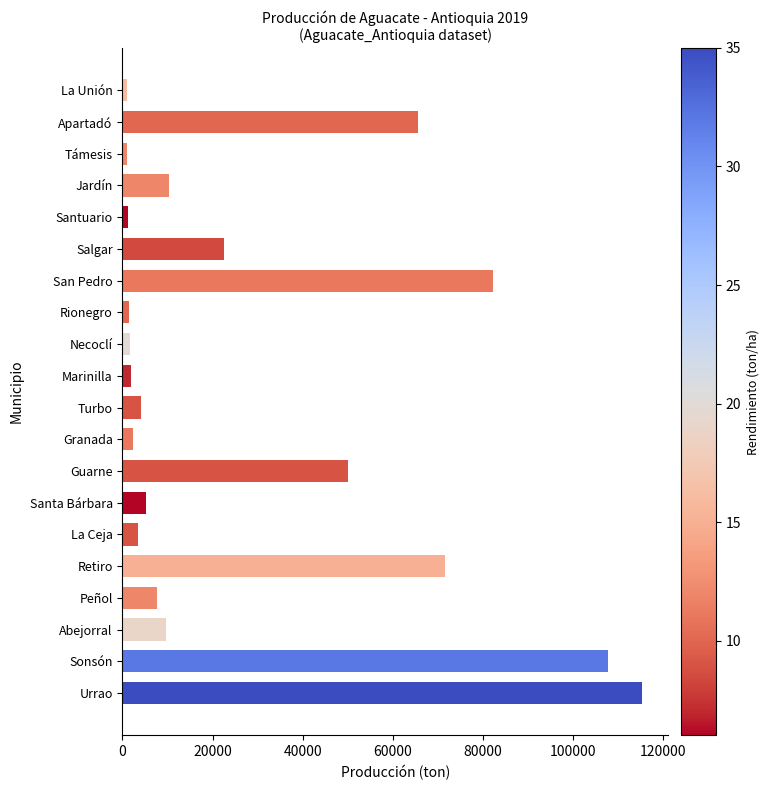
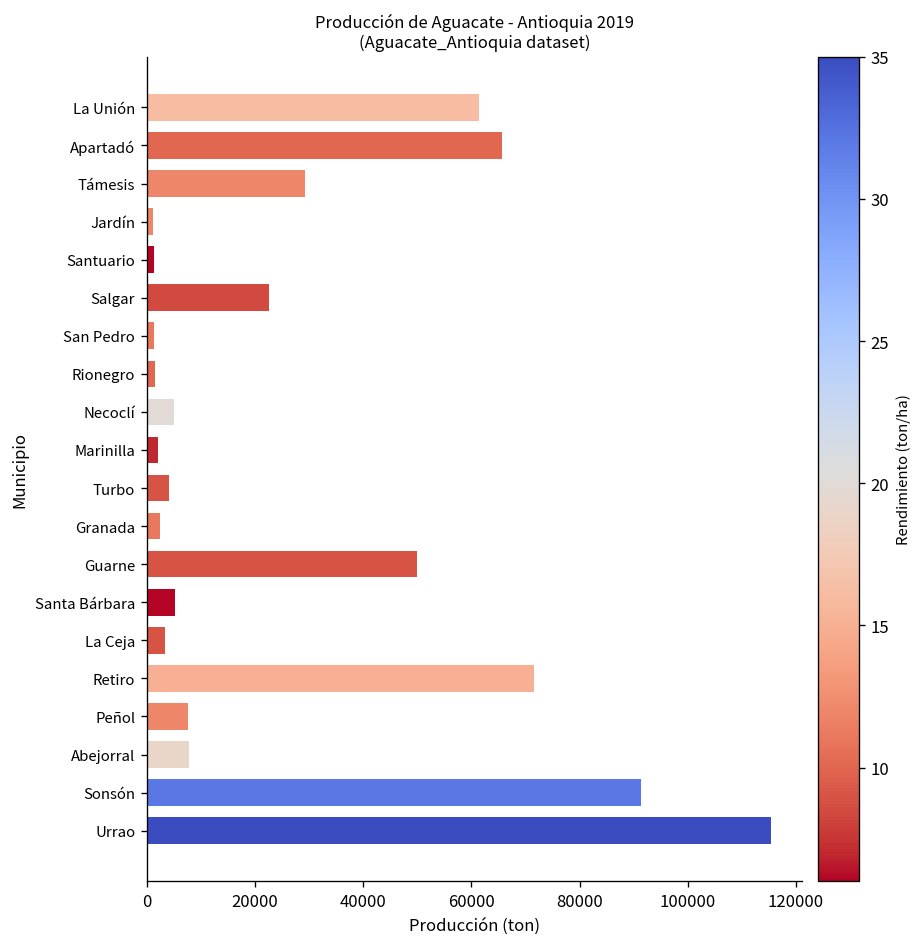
  {
-   "La Unión": 1000,
+   "La Unión": 61000,
    "Apartadó": 66000,
-   "Támesis": 1000,
-   "Jardín": 10000,
+   "Támesis": 29000,
+   "Jardín": 1000,
    "Santuario": 1000,
    "Salgar": 22000,
-   "San Pedro": 82000,
+   "San Pedro": 1000,
    "Rionegro": 2000,
-   "Necoclí": 2000,
+   "Necoclí": 5000,
    "Marinilla": 2000,
    "Turbo": 4000,
    "Granada": 2000,
    "Guarne": 50000,
    "Santa Bárbara": 5000,
    "La Ceja": 3000,
    "Retiro": 72000,
    "Peñol": 8000,
-   "Abejorral": 10000,
-   "Sonsón": 108000,
+   "Abejorral": 8000,
+   "Sonsón": 91000,
    "Urrao": 115000
  }
